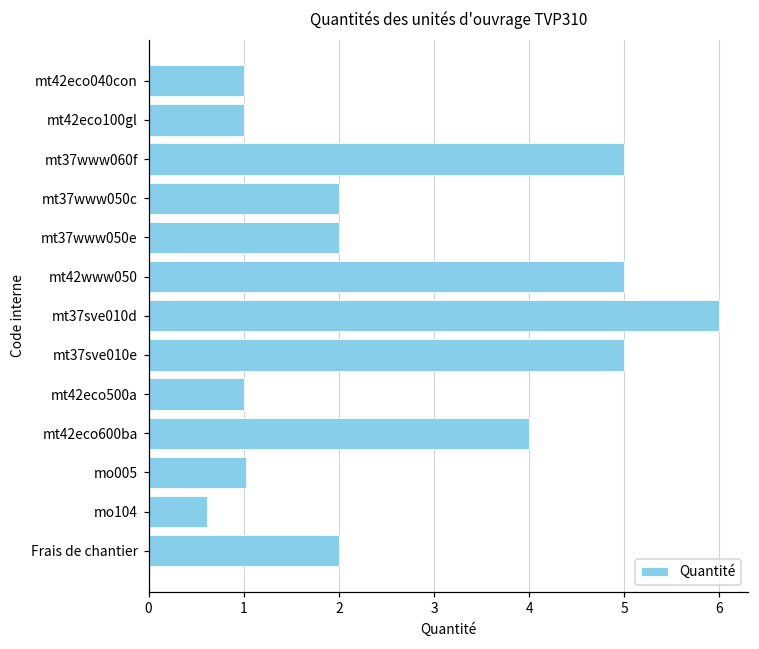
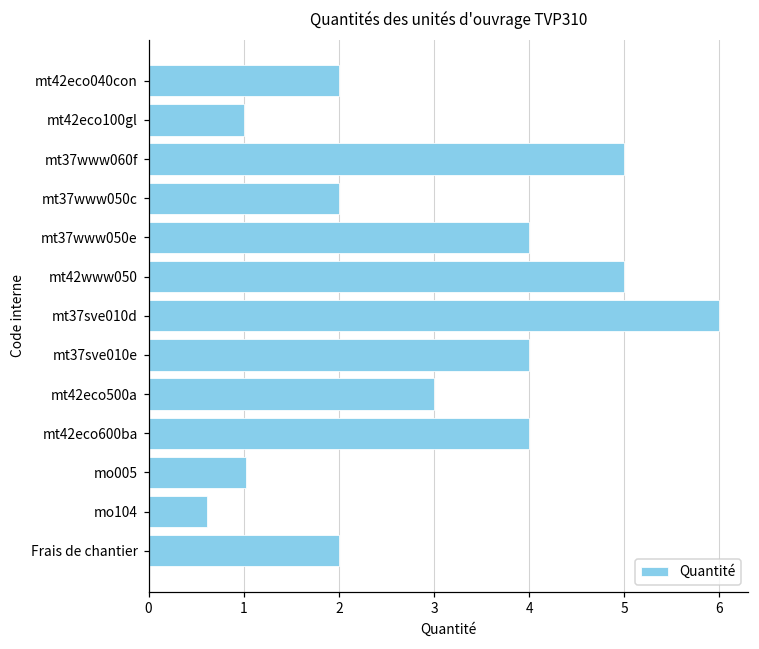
  {
-   "mt42eco040con": 1,
+   "mt42eco040con": 2,
    "mt42eco100gl": 1,
    "mt37www060f": 5,
    "mt37www050c": 2,
-   "mt37www050e": 2,
+   "mt37www050e": 4,
    "mt42www050": 5,
    "mt37sve010d": 6,
-   "mt37sve010e": 5,
-   "mt42eco500a": 1,
+   "mt37sve010e": 4,
+   "mt42eco500a": 3,
    "mt42eco600ba": 4,
    "mo005": 1,
    "mo104": 0.6,
    "Frais de chantier": 2
  }
